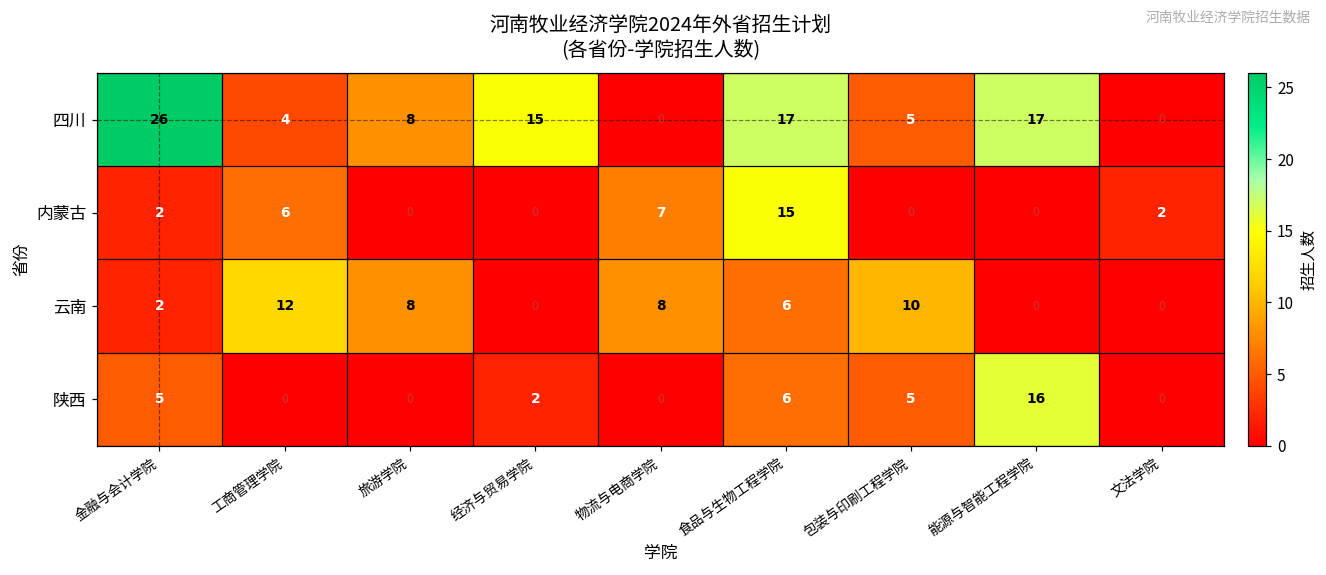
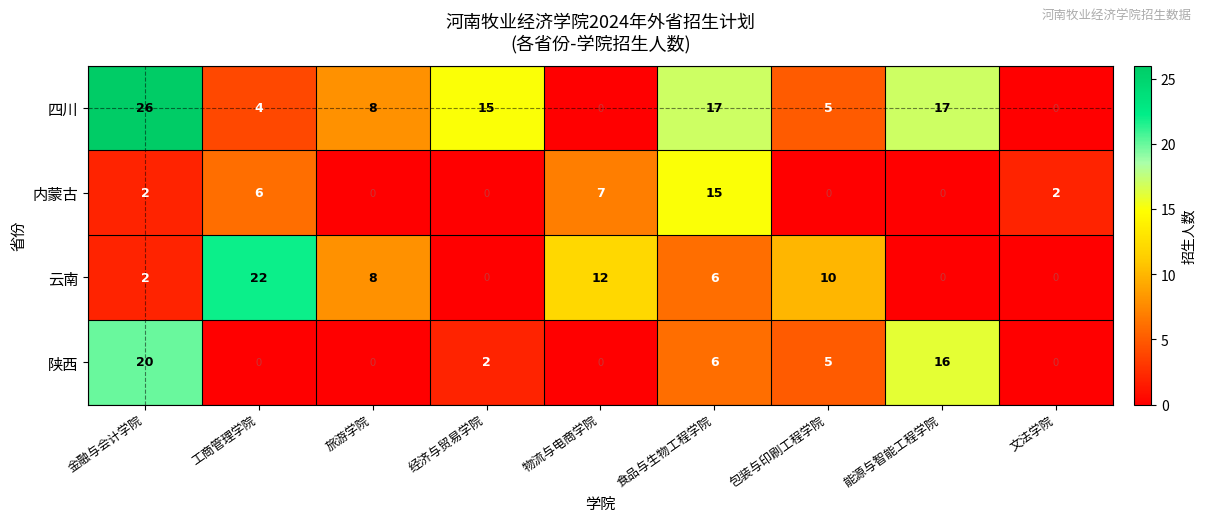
  {
    "四川": {
      "金融与会计学院": 26,
      "工商管理学院": 4,
      "旅游学院": 8,
      "经济与贸易学院": 15,
      "物流与电商学院": 0,
      "食品与生物工程学院": 17,
      "包装与印刷工程学院": 5,
      "能源与智能工程学院": 17,
      "文法学院": 0
    },
    "内蒙古": {
      "金融与会计学院": 2,
      "工商管理学院": 6,
      "旅游学院": 0,
      "经济与贸易学院": 0,
      "物流与电商学院": 7,
      "食品与生物工程学院": 15,
      "包装与印刷工程学院": 0,
      "能源与智能工程学院": 0,
      "文法学院": 2
    },
    "云南": {
      "金融与会计学院": 2,
-     "工商管理学院": 12,
+     "工商管理学院": 22,
      "旅游学院": 8,
      "经济与贸易学院": 0,
-     "物流与电商学院": 8,
+     "物流与电商学院": 12,
      "食品与生物工程学院": 6,
      "包装与印刷工程学院": 10,
      "能源与智能工程学院": 0,
      "文法学院": 0
    },
    "陕西": {
-     "金融与会计学院": 5,
+     "金融与会计学院": 20,
      "工商管理学院": 0,
      "旅游学院": 0,
      "经济与贸易学院": 2,
      "物流与电商学院": 0,
      "食品与生物工程学院": 6,
      "包装与印刷工程学院": 5,
      "能源与智能工程学院": 16,
      "文法学院": 0
    }
  }
